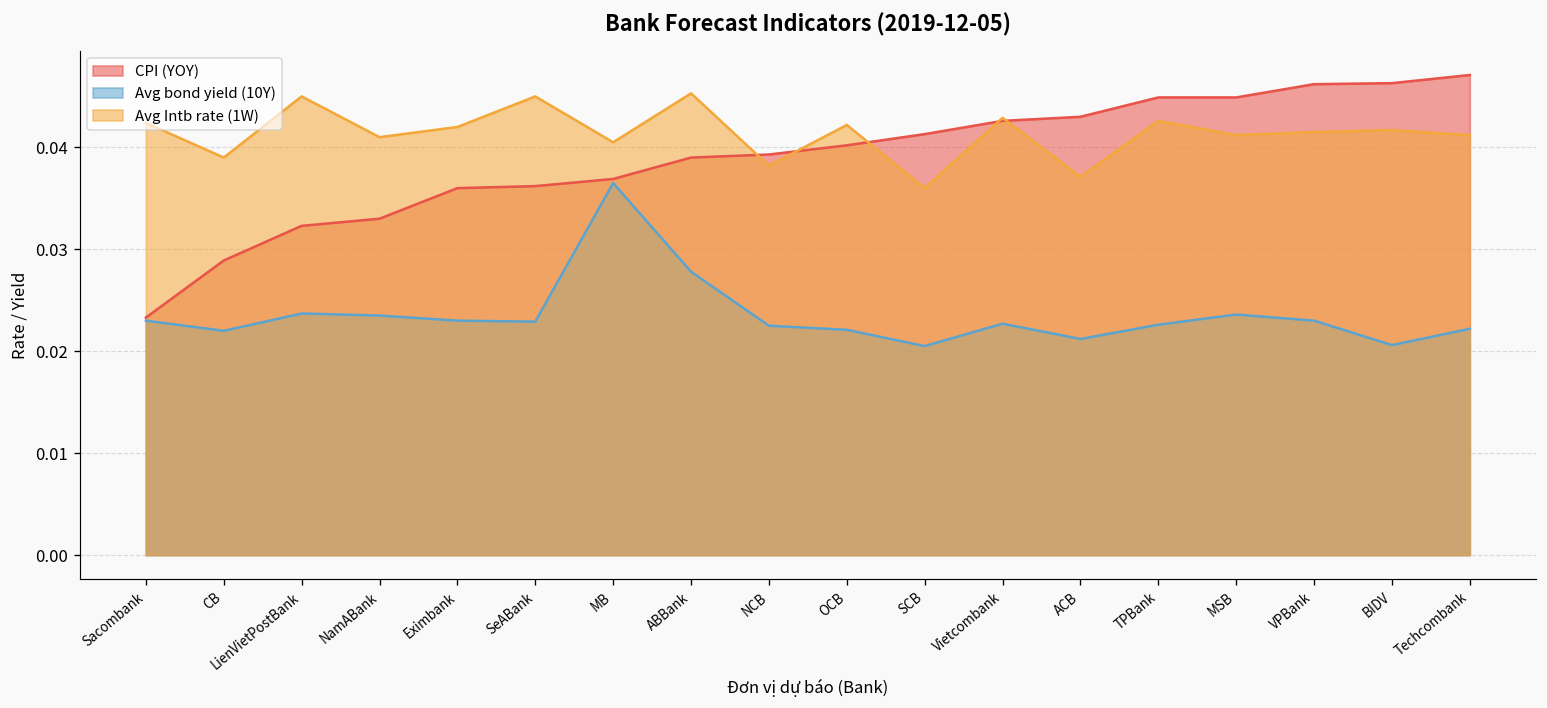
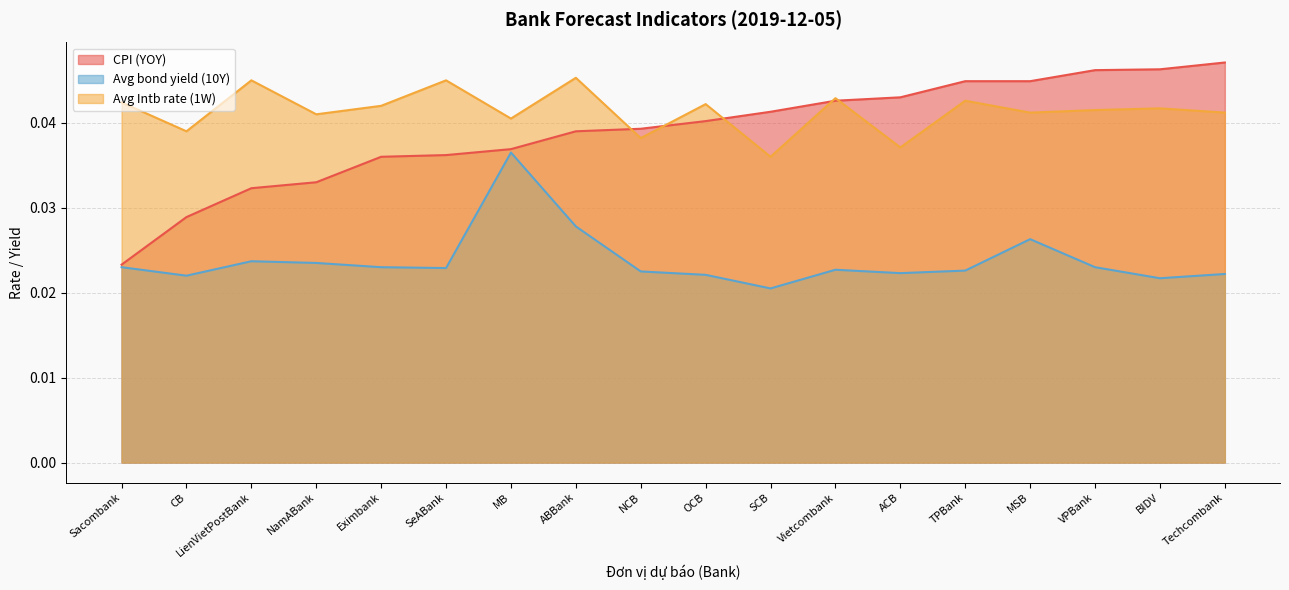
  {
    "CPI (YOY)": {
      "Sacombank": 0.023,
      "CB": 0.029,
      "LienVietPostBank": 0.032,
      "NamABank": 0.033,
      "Eximbank": 0.036,
      "SeABank": 0.036,
      "MB": 0.037,
      "ABBank": 0.039,
      "NCB": 0.039,
      "OCB": 0.040,
      "SCB": 0.041,
      "ACB": 0.043,
      "TPBank": 0.045,
      "MSB": 0.045,
      "VPBank": 0.046,
      "BIDV": 0.046,
      "Techcombank": 0.047
    },
    "Avg bond yield (10Y)": {
      "Sacombank": 0.023,
      "CB": 0.022,
      "LienVietPostBank": 0.024,
      "NamABank": 0.024,
      "Eximbank": 0.023,
      "SeABank": 0.023,
      "MB": 0.037,
      "ABBank": 0.028,
      "NCB": 0.023,
      "OCB": 0.022,
      "SCB": 0.021,
      "Vietcombank": 0.023,
-     "ACB": 0.021,
+     "ACB": 0.022,
      "TPBank": 0.023,
-     "MSB": 0.024,
+     "MSB": 0.026,
      "VPBank": 0.023,
-     "BIDV": 0.021,
+     "BIDV": 0.022,
      "Techcombank": 0.022
    },
    "Avg Intb rate (1W)": {
      "CB": 0.039,
      "LienVietPostBank": 0.045,
      "NamABank": 0.041,
      "Eximbank": 0.042,
      "SeABank": 0.045,
      "MB": 0.041,
      "ABBank": 0.045,
      "NCB": 0.038,
      "OCB": 0.042,
      "SCB": 0.036,
      "ACB": 0.037,
      "TPBank": 0.043,
      "MSB": 0.041,
      "VPBank": 0.042,
      "BIDV": 0.042,
      "Techcombank": 0.041
    }
  }
